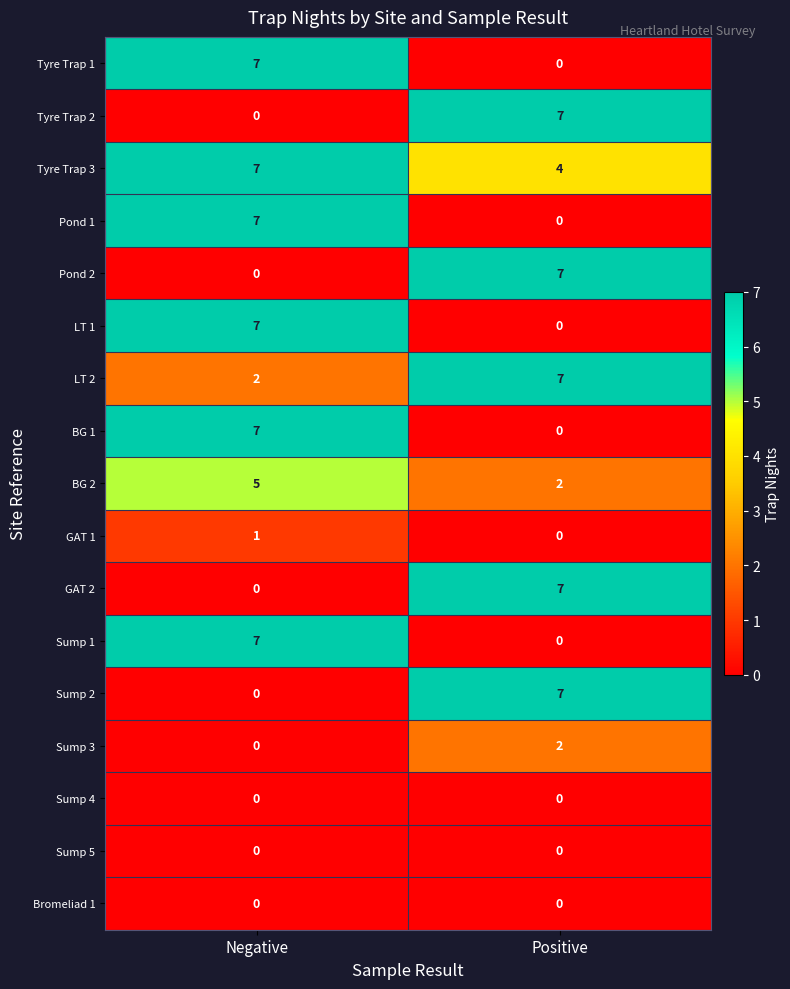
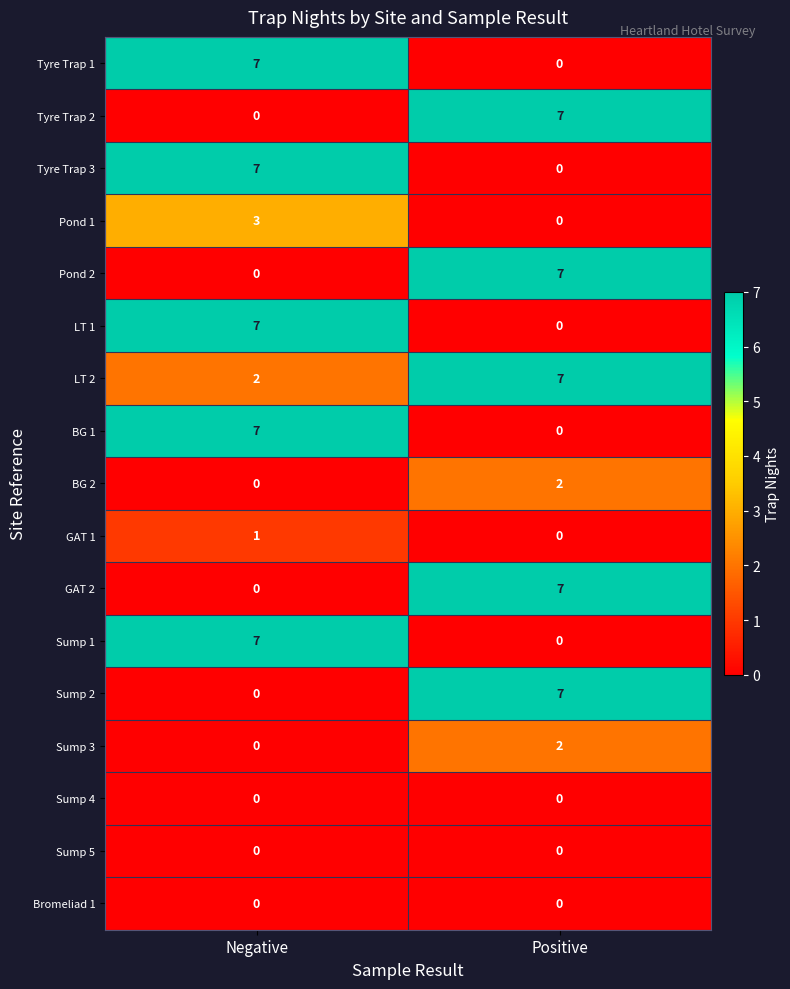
  {
    "Tyre Trap 1": {
      "Negative": 7,
      "Positive": 0
    },
    "Tyre Trap 2": {
      "Negative": 0,
      "Positive": 7
    },
    "Tyre Trap 3": {
      "Negative": 7,
-     "Positive": 4
+     "Positive": 0
    },
    "Pond 1": {
-     "Negative": 7,
+     "Negative": 3,
      "Positive": 0
    },
    "Pond 2": {
      "Negative": 0,
      "Positive": 7
    },
    "LT 1": {
      "Negative": 7,
      "Positive": 0
    },
    "LT 2": {
      "Negative": 2,
      "Positive": 7
    },
    "BG 1": {
      "Negative": 7,
      "Positive": 0
    },
    "BG 2": {
-     "Negative": 5,
+     "Negative": 0,
      "Positive": 2
    },
    "GAT 1": {
      "Negative": 1,
      "Positive": 0
    },
    "GAT 2": {
      "Negative": 0,
      "Positive": 7
    },
    "Sump 1": {
      "Negative": 7,
      "Positive": 0
    },
    "Sump 2": {
      "Negative": 0,
      "Positive": 7
    },
    "Sump 3": {
      "Negative": 0,
      "Positive": 2
    },
    "Sump 4": {
      "Negative": 0,
      "Positive": 0
    },
    "Sump 5": {
      "Negative": 0,
      "Positive": 0
    },
    "Bromeliad 1": {
      "Negative": 0,
      "Positive": 0
    }
  }
